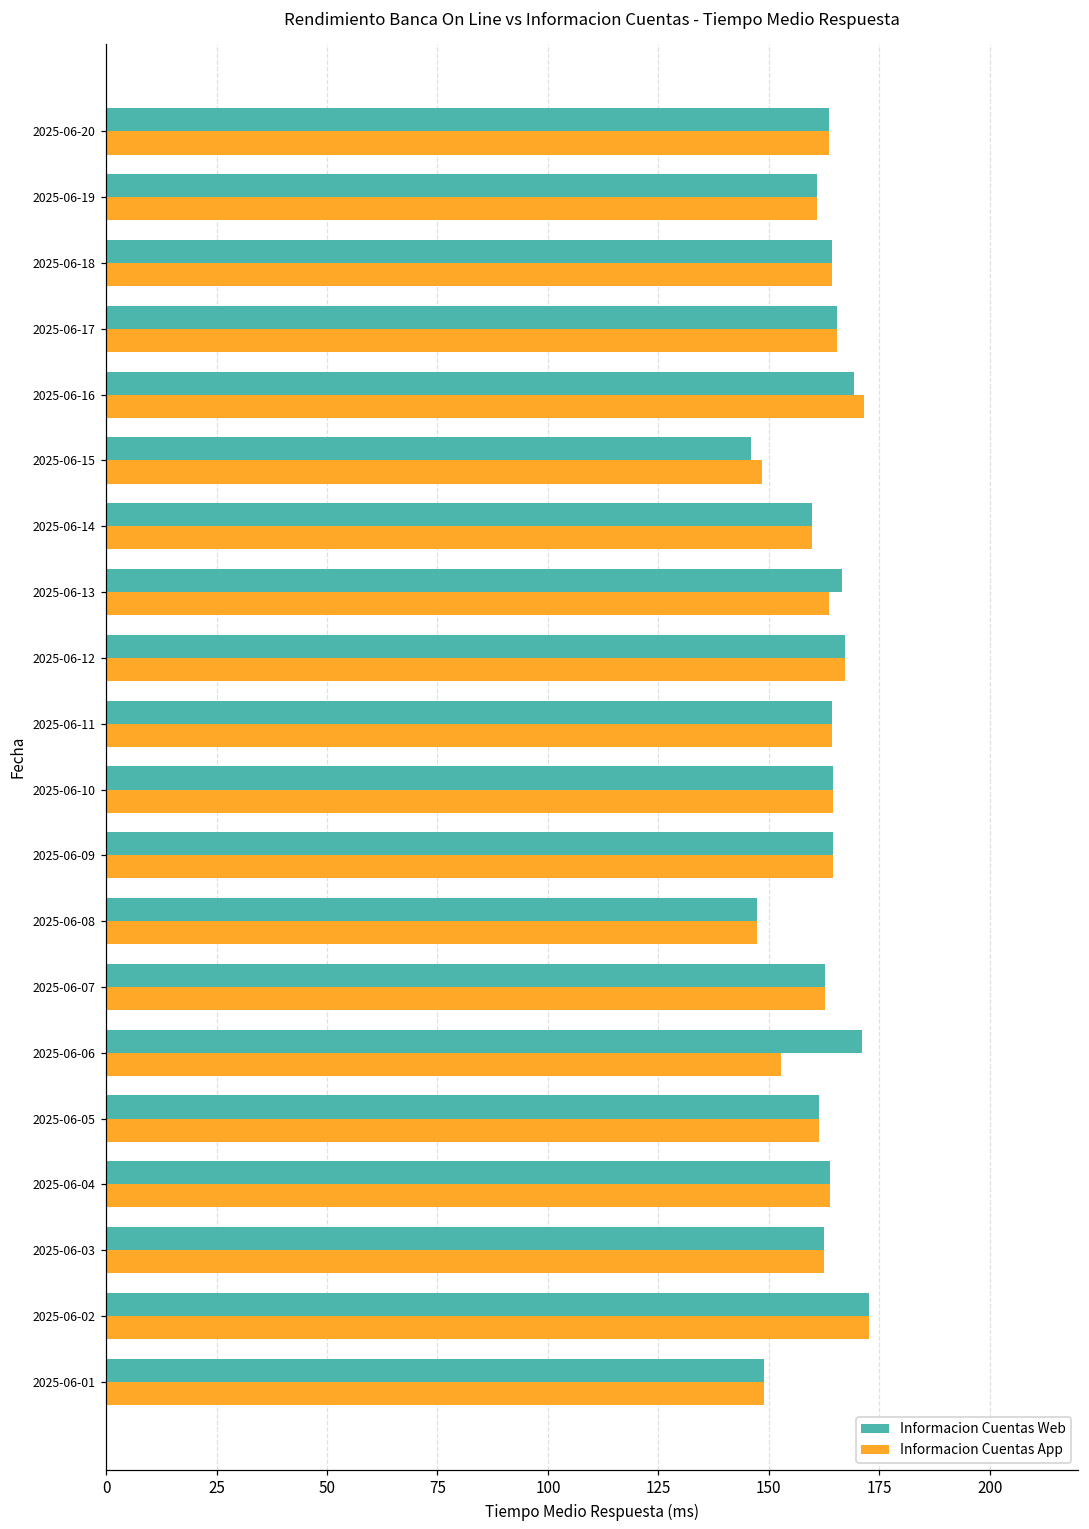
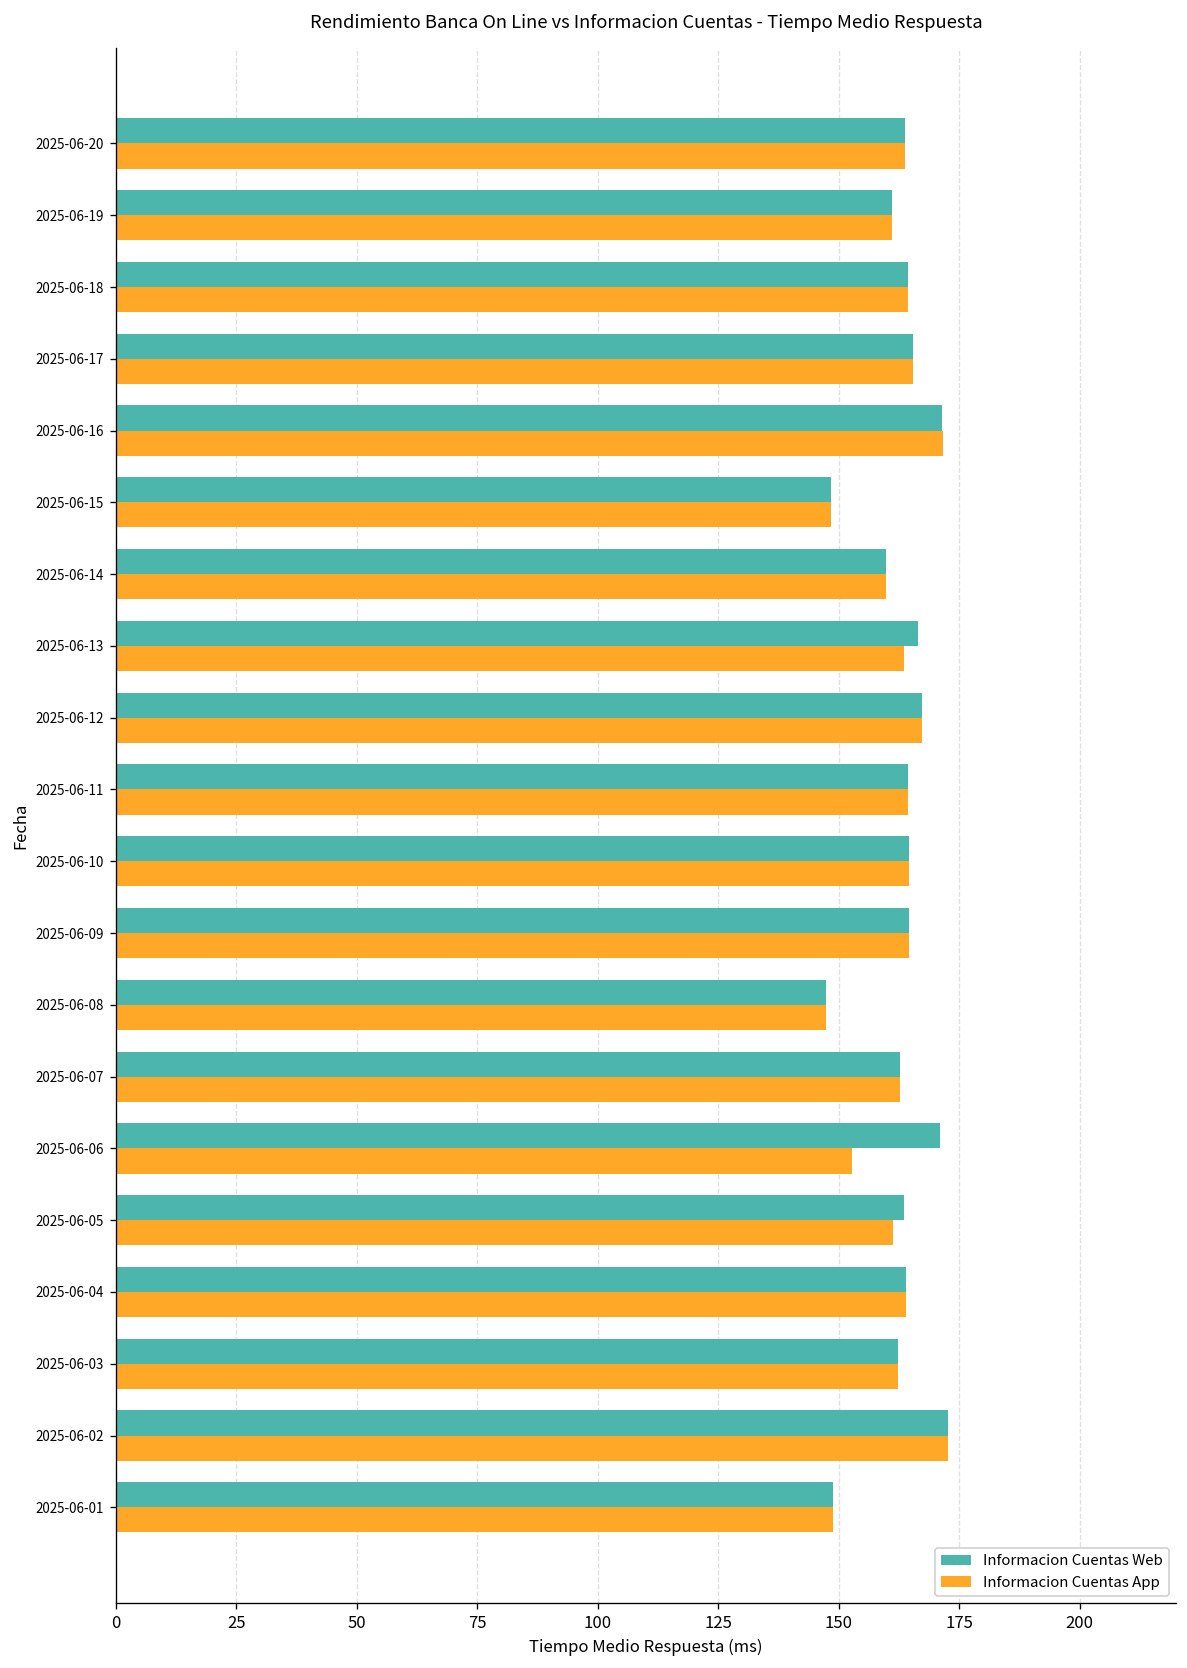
  {
    "Informacion Cuentas Web": {
      "2025-06-20": 164,
      "2025-06-19": 161,
      "2025-06-18": 164,
      "2025-06-17": 165,
-     "2025-06-16": 169,
-     "2025-06-15": 146,
+     "2025-06-16": 171,
+     "2025-06-15": 148,
      "2025-06-14": 160,
      "2025-06-13": 167,
      "2025-06-12": 167,
      "2025-06-11": 164,
      "2025-06-10": 165,
      "2025-06-09": 165,
      "2025-06-08": 147,
      "2025-06-07": 163,
      "2025-06-06": 171,
-     "2025-06-05": 161,
+     "2025-06-05": 164,
      "2025-06-04": 164,
      "2025-06-03": 162,
      "2025-06-02": 173,
      "2025-06-01": 149
    },
    "Informacion Cuentas App": {
      "2025-06-20": 164,
      "2025-06-19": 161,
      "2025-06-18": 164,
      "2025-06-17": 165,
      "2025-06-16": 172,
      "2025-06-15": 148,
      "2025-06-14": 160,
      "2025-06-13": 164,
      "2025-06-12": 167,
      "2025-06-11": 164,
      "2025-06-10": 165,
      "2025-06-09": 165,
      "2025-06-08": 147,
      "2025-06-07": 163,
      "2025-06-06": 153,
      "2025-06-05": 161,
      "2025-06-04": 164,
      "2025-06-03": 162,
      "2025-06-02": 173,
      "2025-06-01": 149
    }
  }
